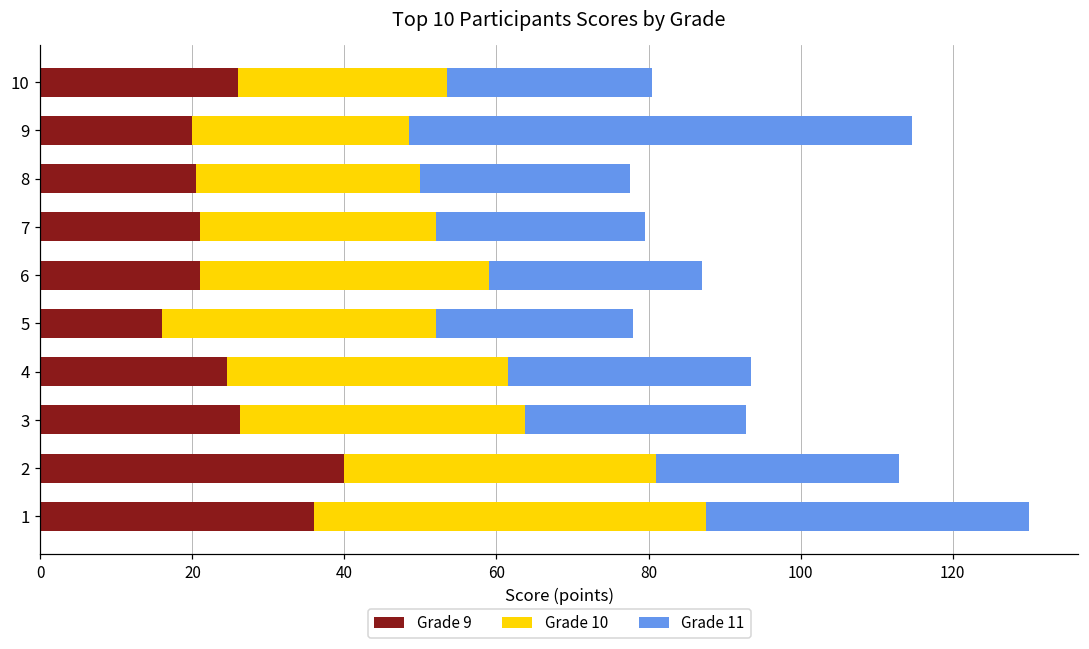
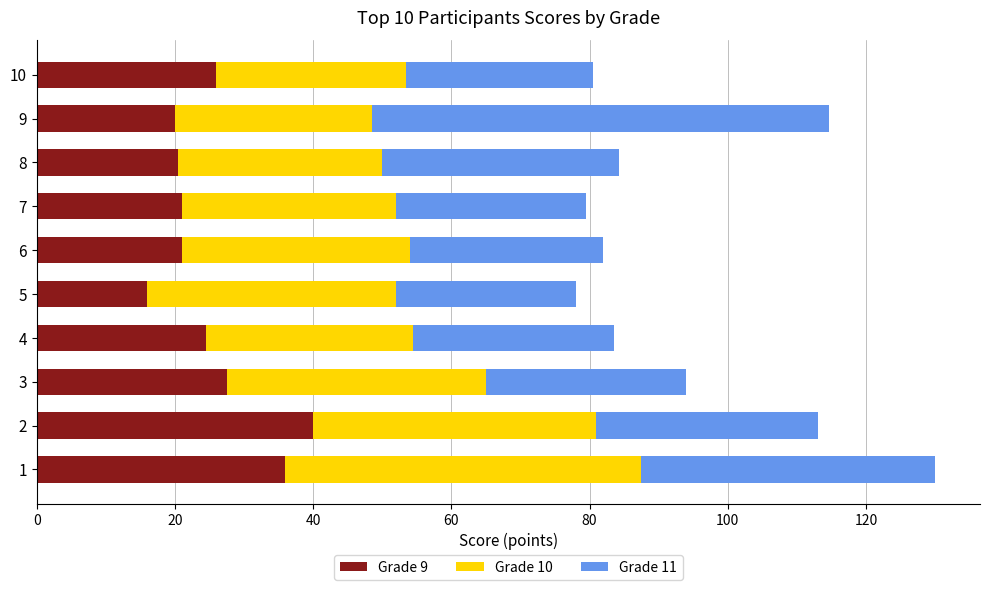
  {
    "Grade 9": {
      "10": 26,
      "9": 20,
      "8": 21,
      "7": 21,
      "6": 21,
      "5": 16,
      "4": 25,
-     "3": 26,
+     "3": 28,
      "2": 40,
      "1": 36
    },
    "Grade 10": {
      "10": 28,
      "9": 29,
      "8": 30,
      "7": 31,
-     "6": 38,
+     "6": 33,
      "5": 36,
-     "4": 37,
+     "4": 30,
      "3": 38,
      "2": 41,
      "1": 52
    },
    "Grade 11": {
      "10": 27,
      "9": 66,
-     "8": 28,
+     "8": 34,
      "7": 28,
      "6": 28,
      "5": 26,
-     "4": 32,
+     "4": 29,
      "3": 29,
      "2": 32,
      "1": 43
    }
  }
